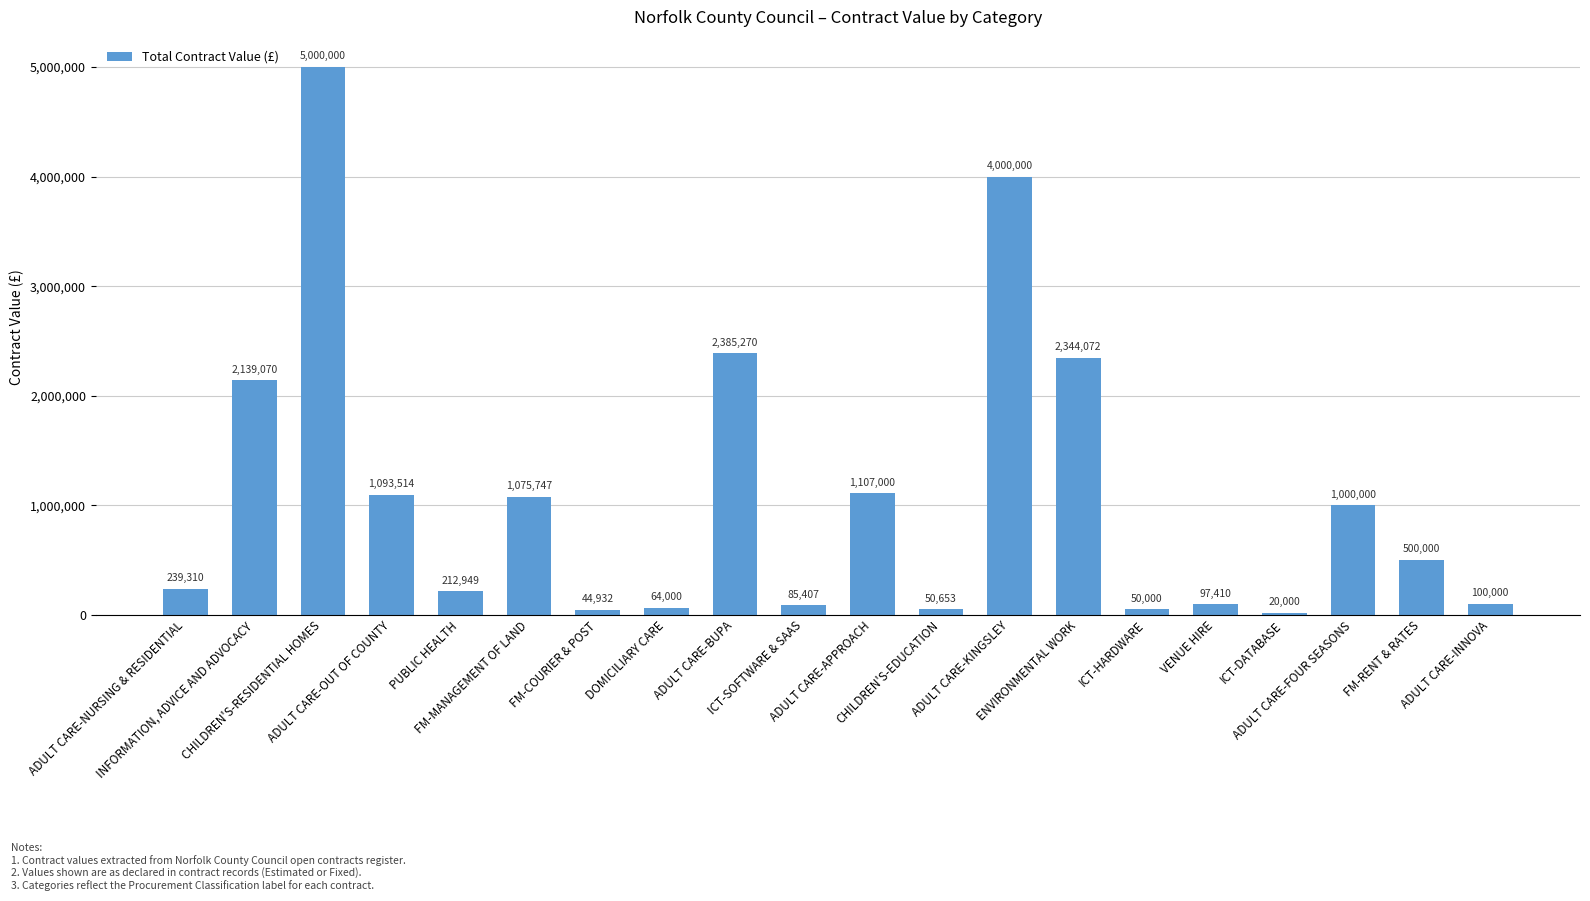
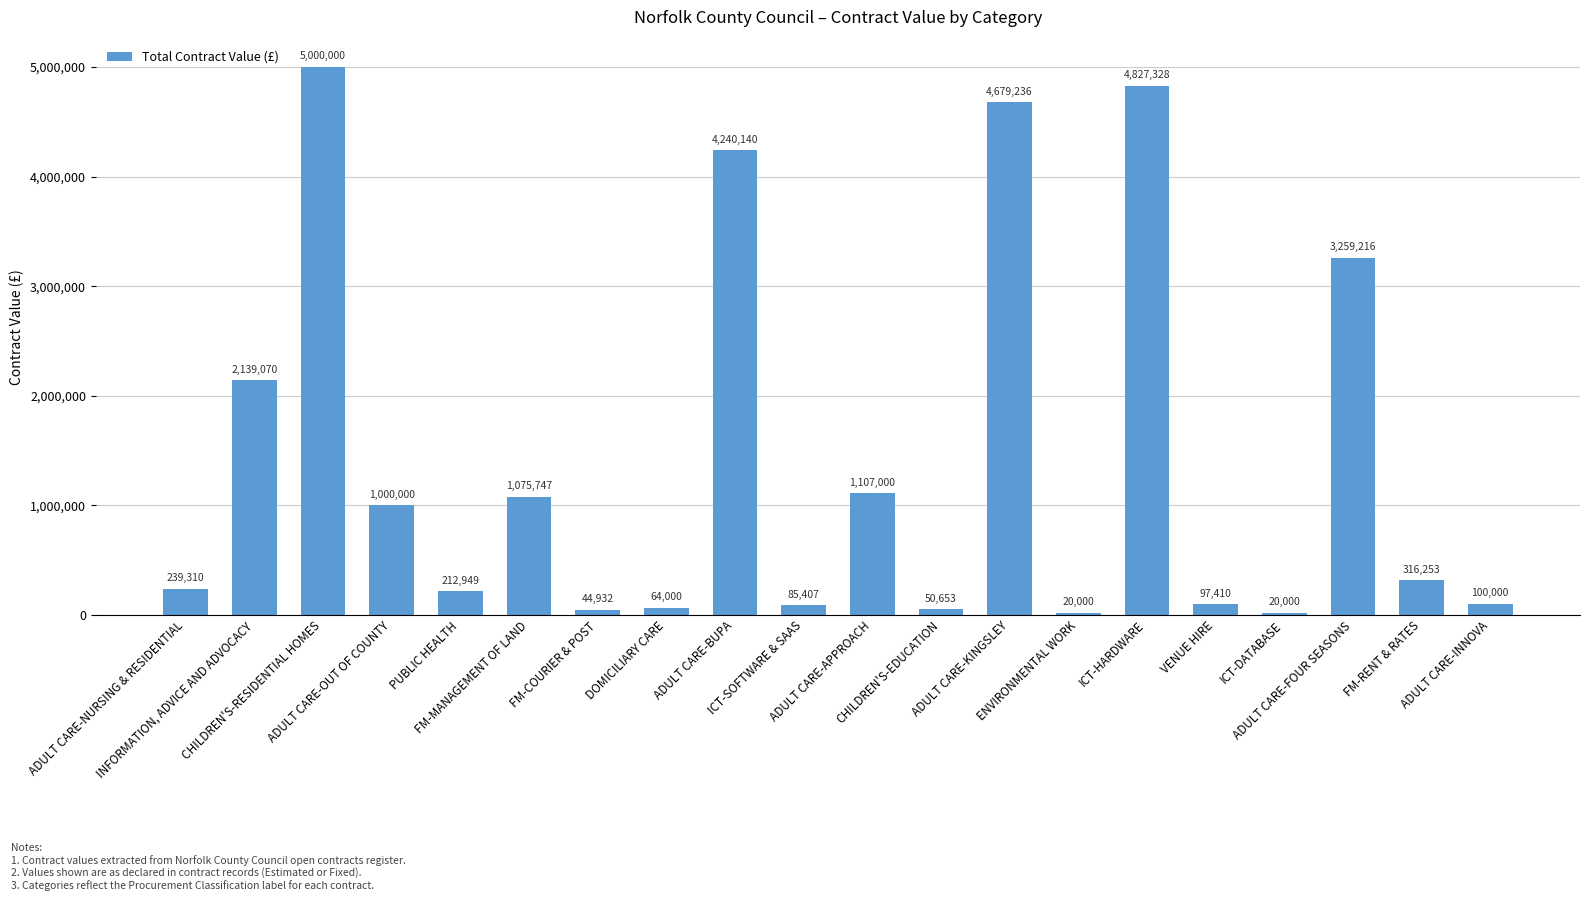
  {
    "ADULT CARE-NURSING & RESIDENTIAL": "239,310",
    "INFORMATION, ADVICE AND ADVOCACY": "2,139,070",
    "CHILDREN'S-RESIDENTIAL HOMES": "5,000,000",
-   "ADULT CARE-OUT OF COUNTY": "1,093,514",
+   "ADULT CARE-OUT OF COUNTY": "1,000,000",
    "PUBLIC HEALTH": "212,949",
    "FM-MANAGEMENT OF LAND": "1,075,747",
    "FM-COURIER & POST": "44,932",
    "DOMICILIARY CARE": "64,000",
-   "ADULT CARE-BUPA": "2,385,270",
+   "ADULT CARE-BUPA": "4,240,140",
    "ICT-SOFTWARE & SAAS": "85,407",
    "ADULT CARE-APPROACH": "1,107,000",
    "CHILDREN'S-EDUCATION": "50,653",
-   "ADULT CARE-KINGSLEY": "4,000,000",
-   "ENVIRONMENTAL WORK": "2,344,072",
-   "ICT-HARDWARE": "50,000",
+   "ADULT CARE-KINGSLEY": "4,679,236",
+   "ENVIRONMENTAL WORK": "20,000",
+   "ICT-HARDWARE": "4,827,328",
    "VENUE HIRE": "97,410",
    "ICT-DATABASE": "20,000",
-   "ADULT CARE-FOUR SEASONS": "1,000,000",
-   "FM-RENT & RATES": "500,000",
+   "ADULT CARE-FOUR SEASONS": "3,259,216",
+   "FM-RENT & RATES": "316,253",
    "ADULT CARE-INNOVA": "100,000"
  }
